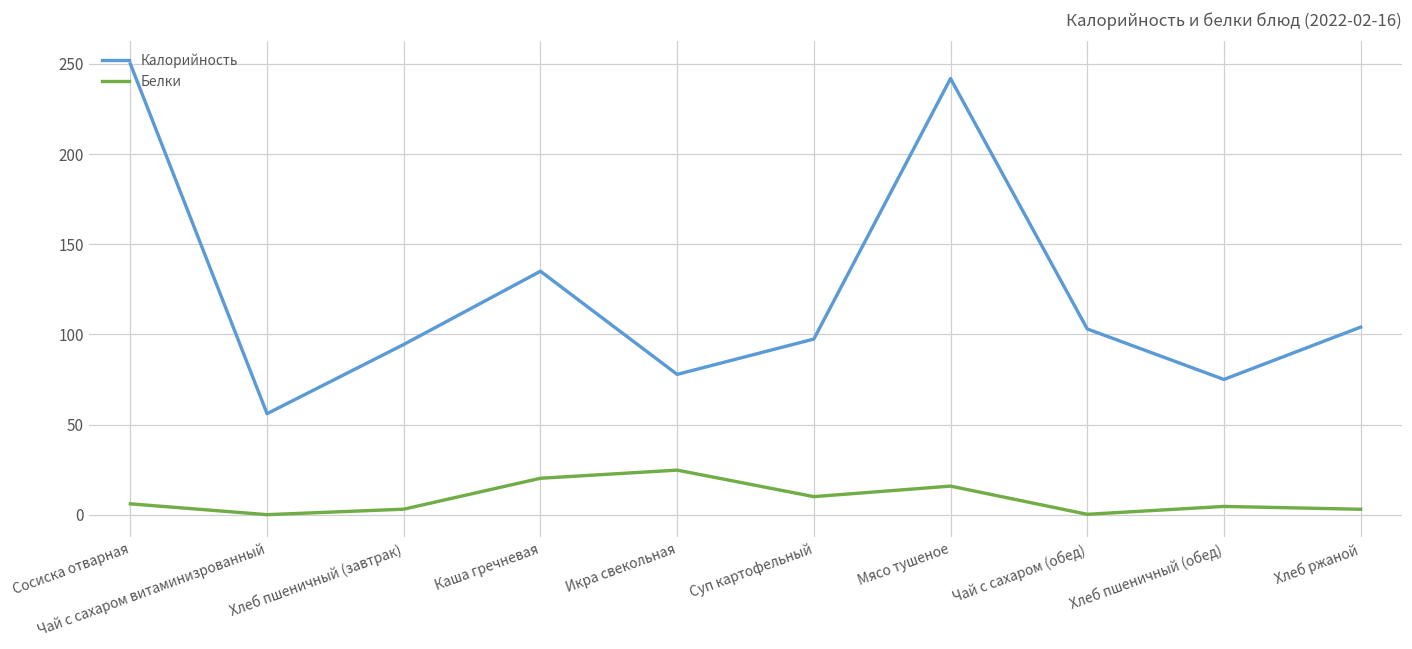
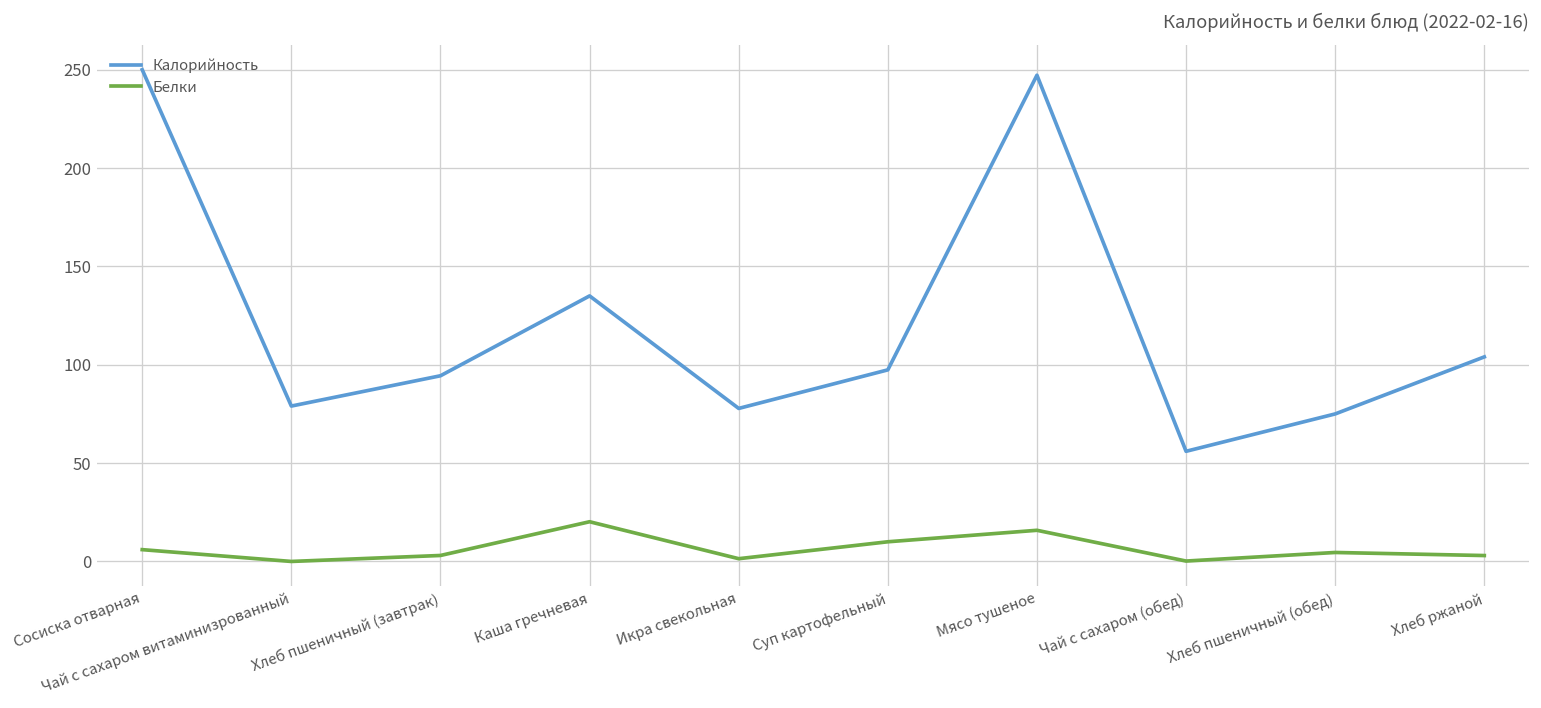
  {
    "Калорийность": {
      "Сосиска отварная": 250,
-     "Чай с сахаром витаминизрованный": 56,
+     "Чай с сахаром витаминизрованный": 79,
      "Хлеб пшеничный (завтрак)": 94,
      "Каша гречневая": 135,
      "Икра свекольная": 78,
      "Суп картофельный": 97,
-     "Мясо тушеное": 242,
-     "Чай с сахаром (обед)": 103,
+     "Мясо тушеное": 247,
+     "Чай с сахаром (обед)": 56,
      "Хлеб пшеничный (обед)": 75,
      "Хлеб ржаной": 104
    },
    "Белки": {
      "Сосиска отварная": 6,
      "Чай с сахаром витаминизрованный": 0,
      "Хлеб пшеничный (завтрак)": 3,
      "Каша гречневая": 20,
-     "Икра свекольная": 25,
+     "Икра свекольная": 1,
      "Суп картофельный": 10,
      "Мясо тушеное": 16,
      "Чай с сахаром (обед)": 0,
      "Хлеб пшеничный (обед)": 5,
      "Хлеб ржаной": 3
    }
  }
